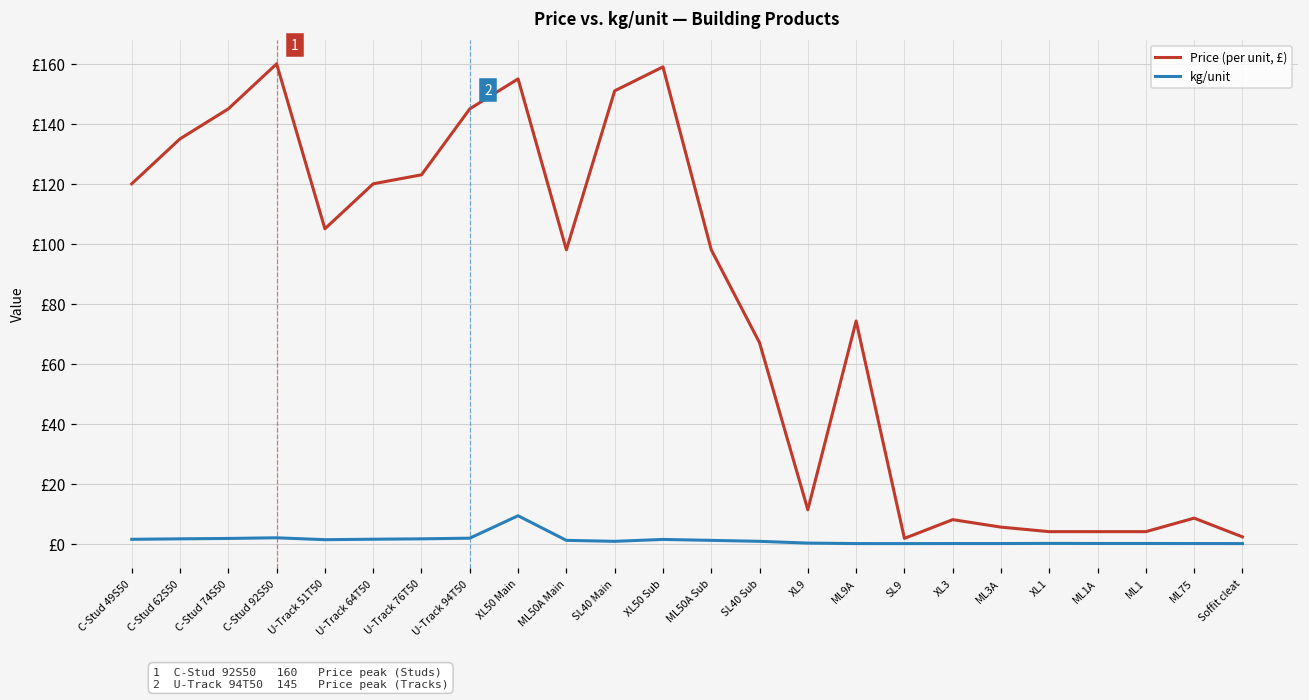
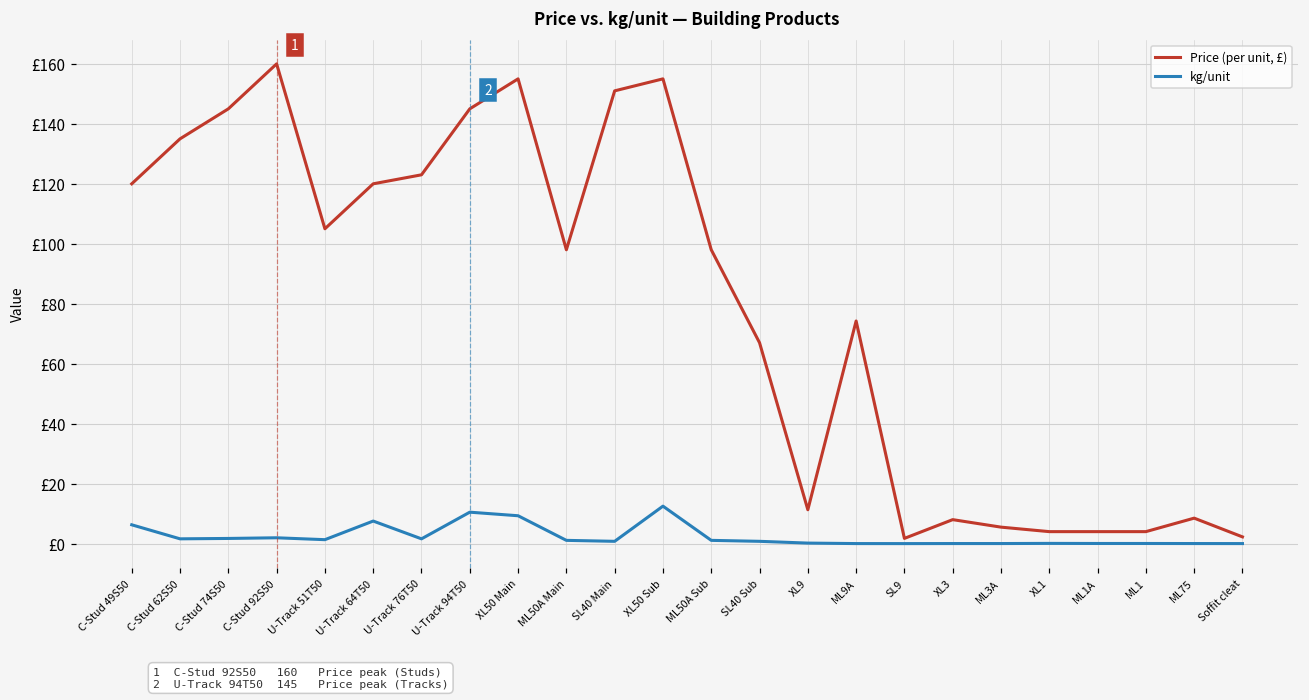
  {
    "Price (per unit, £)": {
      "C-Stud 49S50": "£120",
      "C-Stud 62S50": "£135",
      "C-Stud 74S50": "£145",
      "U-Track 51T50": "£105",
      "U-Track 64T50": "£120",
      "U-Track 76T50": "£123",
      "XL50 Main": "£155",
      "ML50A Main": "£98",
      "SL40 Main": "£151",
-     "XL50 Sub": "£159",
+     "XL50 Sub": "£155",
      "ML50A Sub": "£98",
      "SL40 Sub": "£67",
      "XL9": "£11",
      "ML9A": "£74",
      "SL9": "£2",
      "XL3": "£8",
      "ML3A": "£6",
      "XL1": "£4",
      "ML1A": "£4",
      "ML1": "£4",
      "ML75": "£9",
      "Soffit cleat": "£2"
    },
    "kg/unit": {
-     "C-Stud 49S50": "£1",
+     "C-Stud 49S50": "£6",
      "C-Stud 62S50": "£2",
      "C-Stud 74S50": "£2",
      "C-Stud 92S50": "£2",
      "U-Track 51T50": "£1",
-     "U-Track 64T50": "£1",
+     "U-Track 64T50": "£8",
      "U-Track 76T50": "£2",
-     "U-Track 94T50": "£2",
+     "U-Track 94T50": "£10",
      "XL50 Main": "£9",
      "ML50A Main": "£1",
      "SL40 Main": "£1",
-     "XL50 Sub": "£1",
+     "XL50 Sub": "£13",
      "ML50A Sub": "£1",
      "SL40 Sub": "£1",
      "XL9": "£0",
      "ML9A": "£0",
      "SL9": "£0",
      "XL3": "£0",
      "ML3A": "£0",
      "XL1": "£0",
      "ML1A": "£0",
      "ML1": "£0",
      "ML75": "£0",
      "Soffit cleat": "£0"
    }
  }
